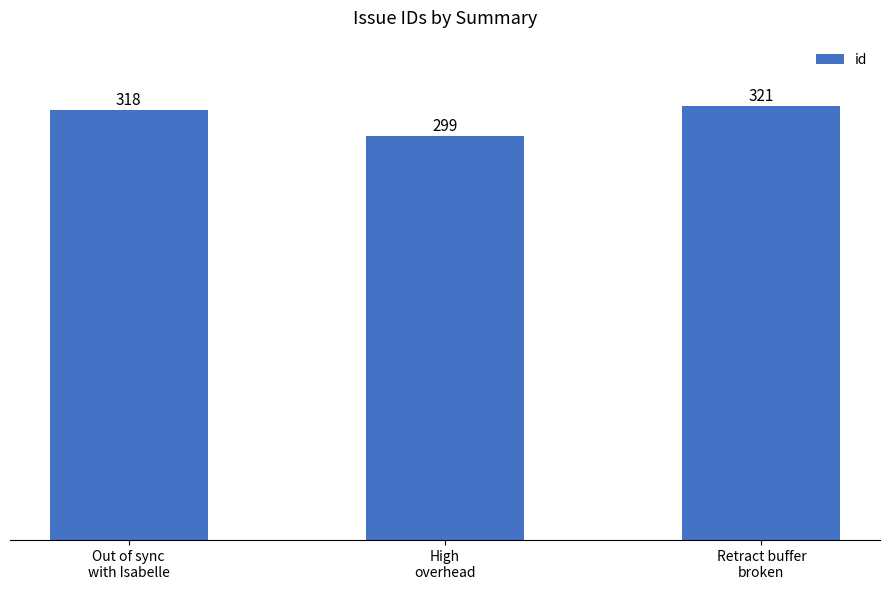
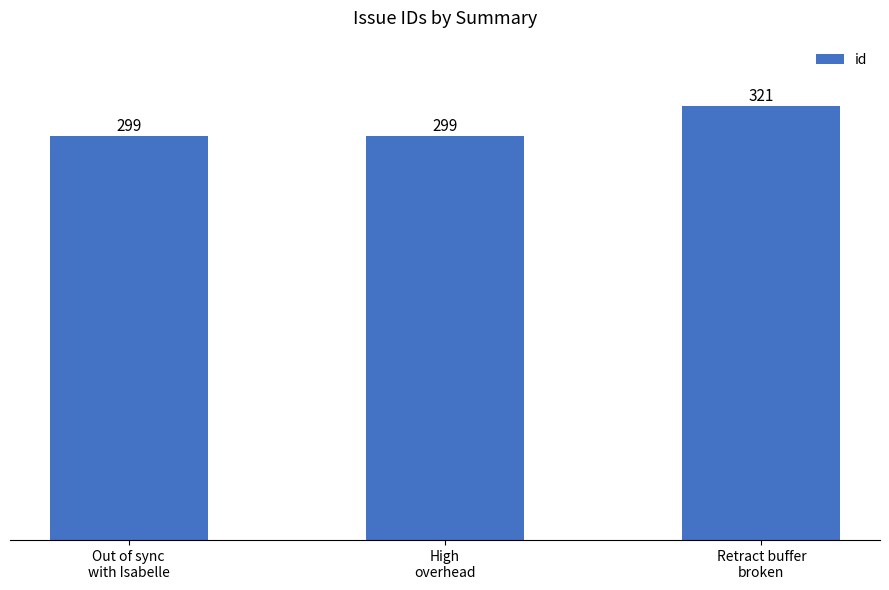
  {
-   "Out of sync with Isabelle": 318,
+   "Out of sync with Isabelle": 299,
    "High overhead": 299,
    "Retract buffer broken": 321
  }
